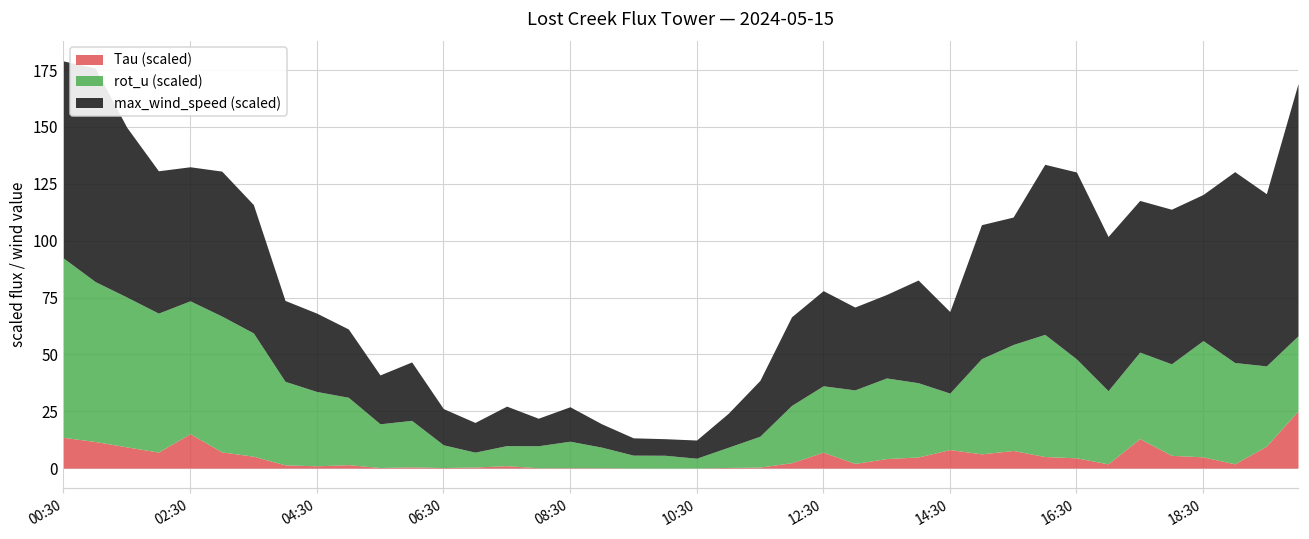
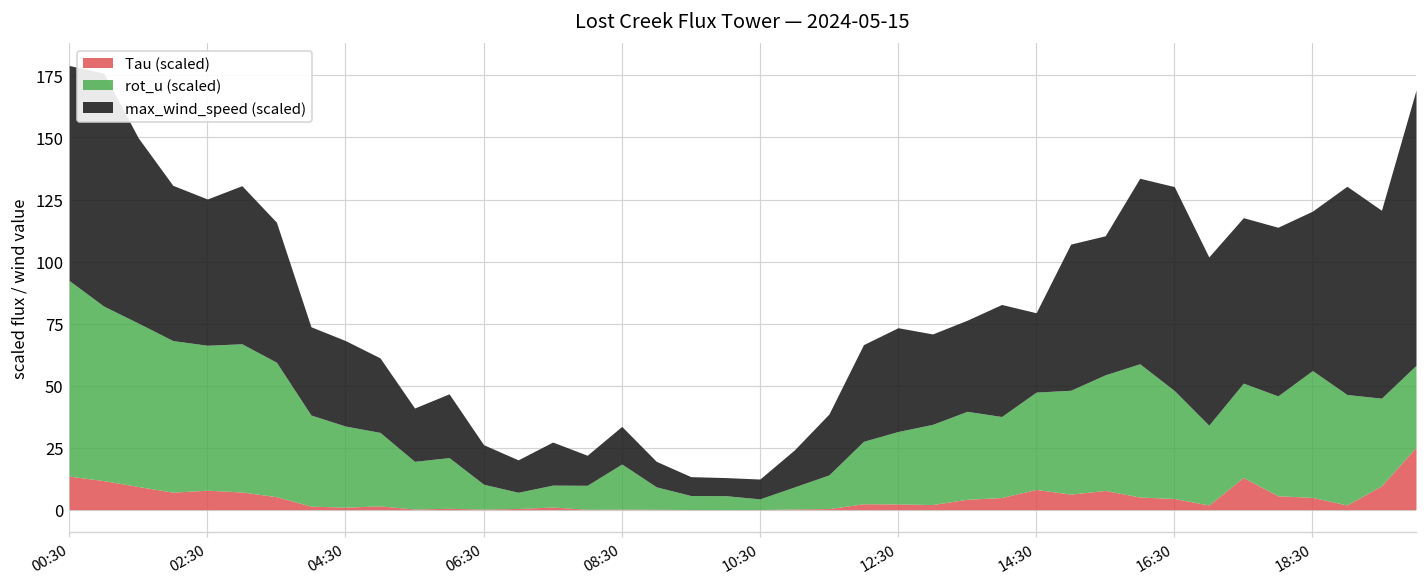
  {
    "Tau (scaled)": {
      "00:30": 13,
-     "02:30": 15,
-     "12:30": 7,
+     "02:30": 8,
+     "12:30": 2,
      "14:30": 8,
      "16:30": 5,
      "18:30": 5
    },
    "rot_u (scaled)": {
      "00:30": 79,
      "02:30": 58,
      "04:30": 33,
      "06:30": 10,
-     "08:30": 12,
+     "08:30": 18,
      "10:30": 4,
      "12:30": 29,
-     "14:30": 25,
+     "14:30": 39,
      "16:30": 44,
      "18:30": 51
    },
    "max_wind_speed (scaled)": {
      "00:30": 87,
      "02:30": 59,
      "04:30": 34,
      "06:30": 16,
      "08:30": 15,
      "10:30": 8,
      "12:30": 42,
-     "14:30": 36,
+     "14:30": 32,
      "16:30": 82,
      "18:30": 64
    }
  }
